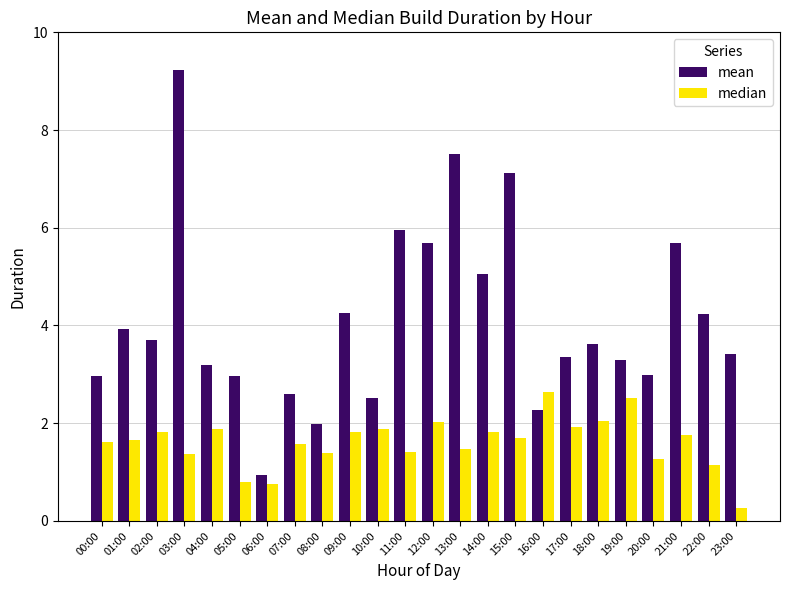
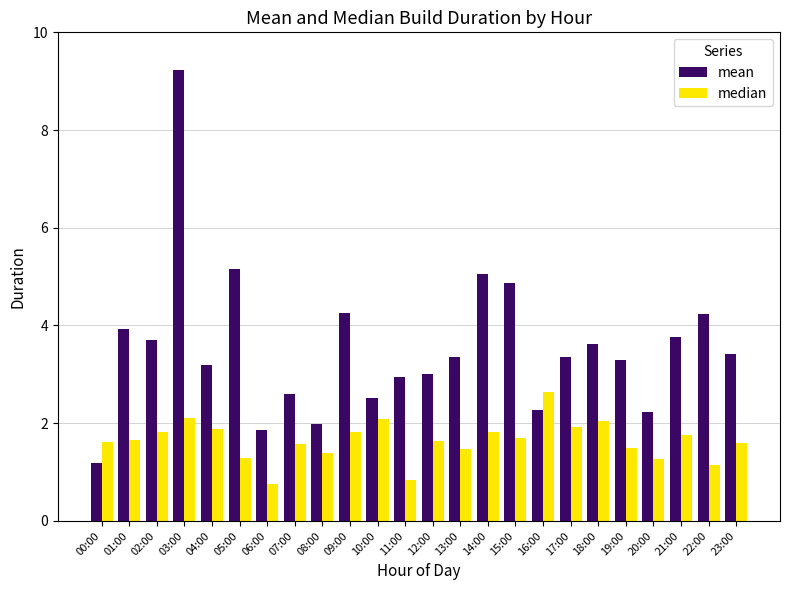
  {
    "mean": {
-     "00:00": 3.0,
+     "00:00": 1.2,
      "01:00": 3.9,
      "02:00": 3.7,
      "03:00": 9.2,
      "04:00": 3.2,
-     "05:00": 3.0,
-     "06:00": 0.9,
+     "05:00": 5.2,
+     "06:00": 1.9,
      "07:00": 2.6,
      "08:00": 2.0,
      "09:00": 4.2,
      "10:00": 2.5,
-     "11:00": 6.0,
-     "12:00": 5.7,
-     "13:00": 7.5,
+     "11:00": 2.9,
+     "12:00": 3.0,
+     "13:00": 3.3,
      "14:00": 5.0,
-     "15:00": 7.1,
+     "15:00": 4.9,
      "16:00": 2.3,
      "17:00": 3.4,
      "18:00": 3.6,
      "19:00": 3.3,
-     "20:00": 3.0,
-     "21:00": 5.7,
+     "20:00": 2.2,
+     "21:00": 3.8,
      "22:00": 4.2,
      "23:00": 3.4
    },
    "median": {
      "00:00": 1.6,
      "01:00": 1.7,
      "02:00": 1.8,
-     "03:00": 1.4,
+     "03:00": 2.1,
      "04:00": 1.9,
-     "05:00": 0.8,
+     "05:00": 1.3,
      "06:00": 0.8,
      "07:00": 1.6,
      "08:00": 1.4,
      "09:00": 1.8,
-     "10:00": 1.9,
-     "11:00": 1.4,
-     "12:00": 2.0,
+     "10:00": 2.1,
+     "11:00": 0.8,
+     "12:00": 1.6,
      "13:00": 1.5,
      "14:00": 1.8,
      "15:00": 1.7,
      "16:00": 2.6,
      "17:00": 1.9,
      "18:00": 2.0,
-     "19:00": 2.5,
+     "19:00": 1.5,
      "20:00": 1.3,
      "21:00": 1.8,
      "22:00": 1.1,
-     "23:00": 0.3
+     "23:00": 1.6
    }
  }
